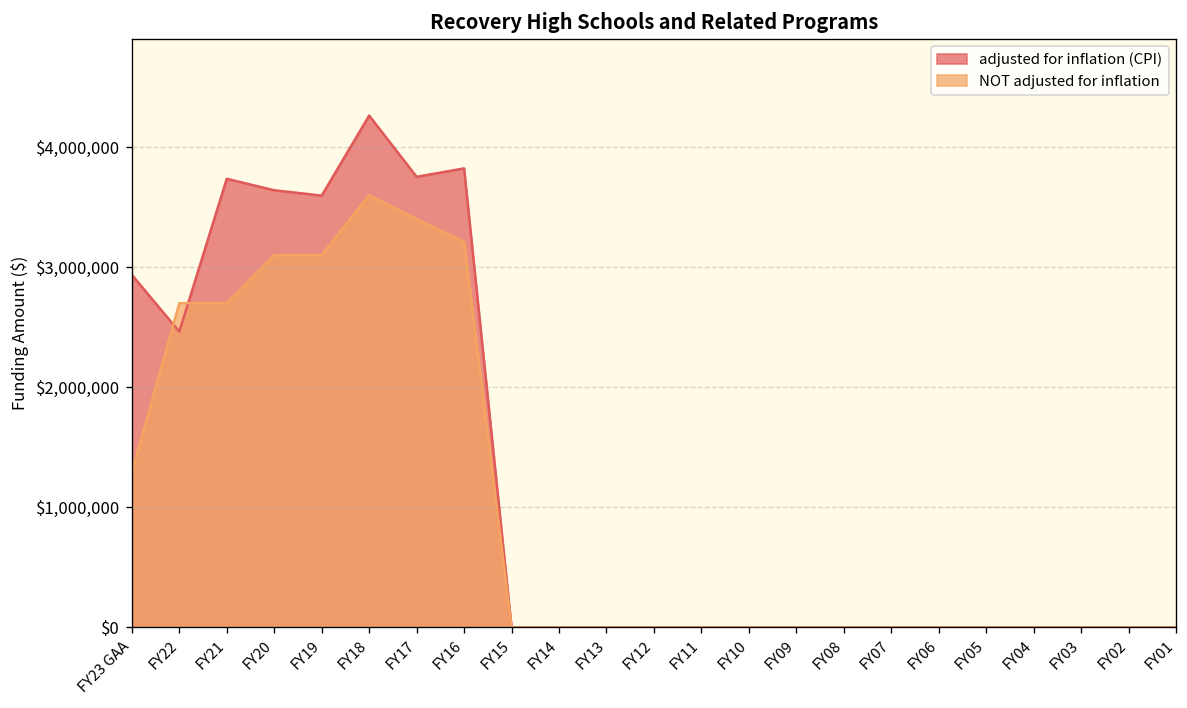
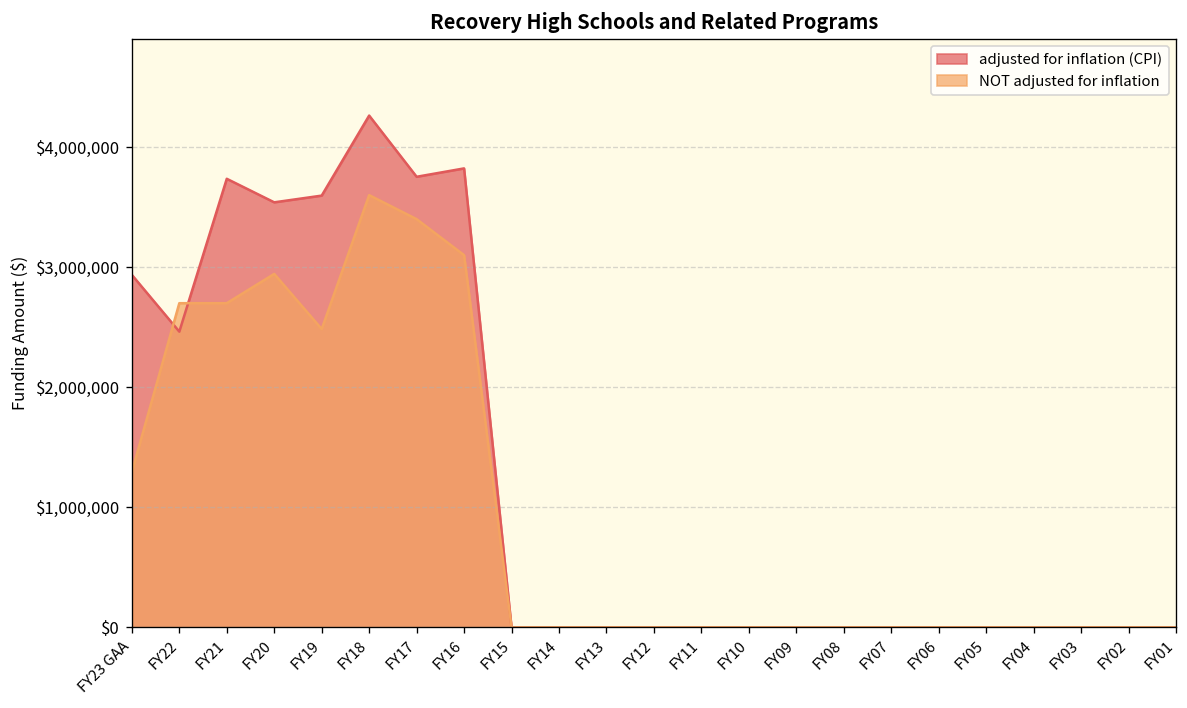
  {
    "adjusted for inflation (CPI)": {
      "FY23 GAA": "$2,940,000",
      "FY22": "$2,460,000",
      "FY21": "$3,740,000",
-     "FY20": "$3,640,000",
+     "FY20": "$3,540,000",
      "FY19": "$3,600,000",
      "FY18": "$4,260,000",
      "FY17": "$3,750,000",
      "FY16": "$3,820,000"
    },
    "NOT adjusted for inflation": {
      "FY23 GAA": "$1,290,000",
      "FY22": "$2,700,000",
      "FY21": "$2,700,000",
-     "FY20": "$3,100,000",
-     "FY19": "$3,100,000",
+     "FY20": "$2,940,000",
+     "FY19": "$2,480,000",
      "FY18": "$3,600,000",
      "FY17": "$3,400,000",
-     "FY16": "$3,210,000"
+     "FY16": "$3,100,000"
    }
  }
